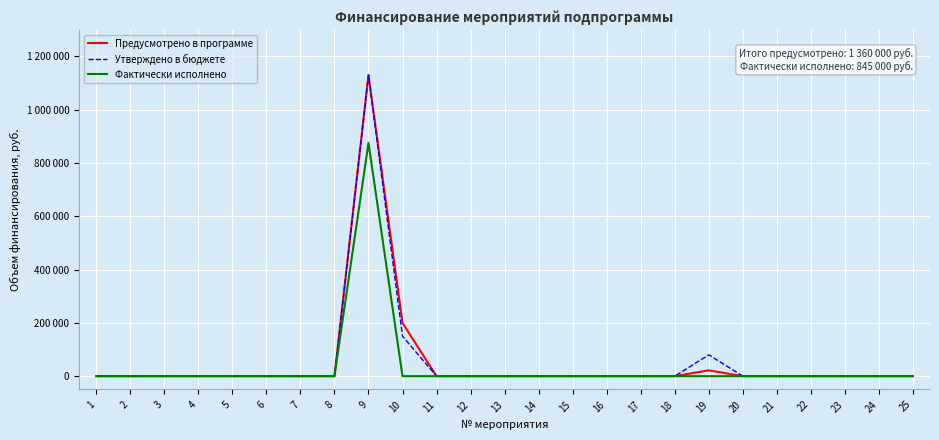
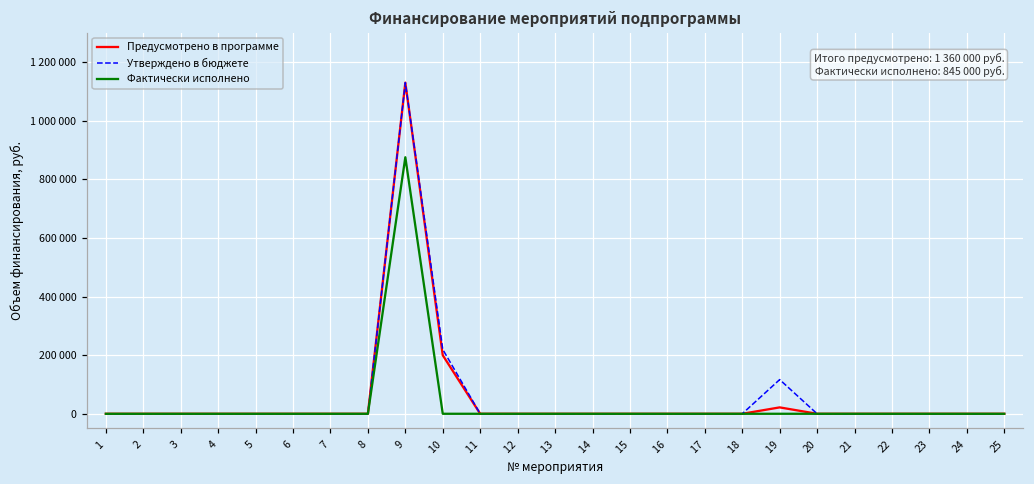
  {
    "Предусмотрено в программе": {
      "10": 200000,
      "19": 20000
    },
    "Утверждено в бюджете": {
-     "10": 150000,
-     "19": 80000
+     "10": 220000,
+     "19": 120000
    },
    "Фактически исполнено": {
      "9": 880000,
      "10": 0,
      "19": 0
    }
  }
